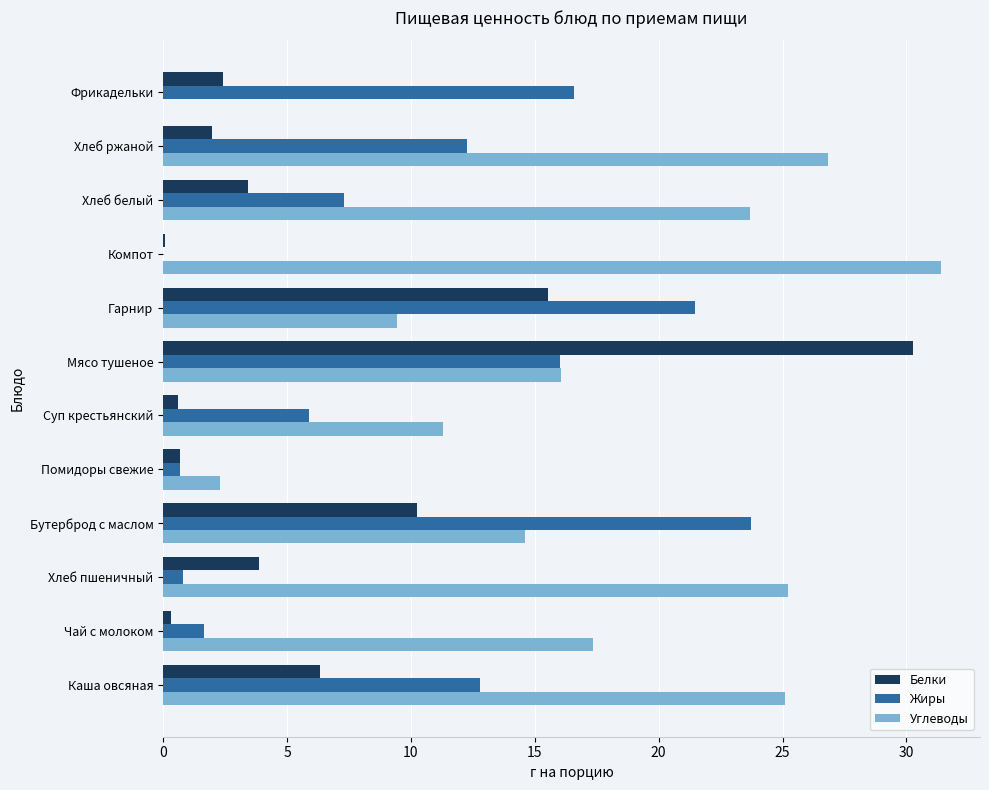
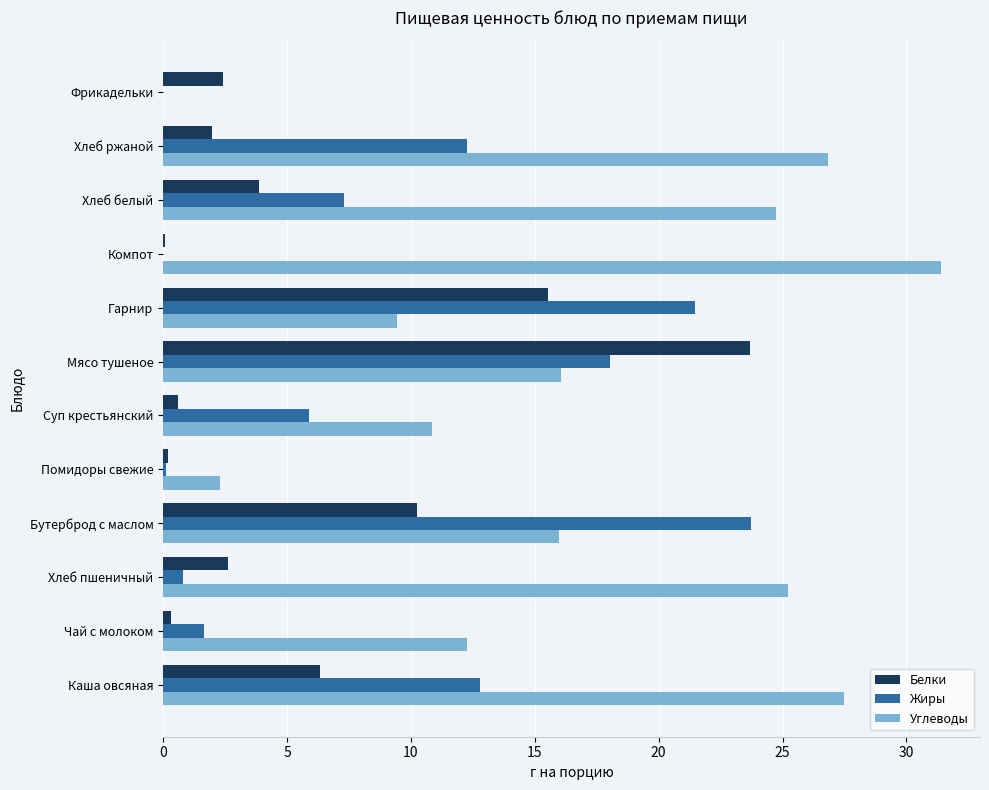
  {
    "Белки": {
      "Фрикадельки": 2.4,
      "Хлеб ржаной": 2.0,
-     "Хлеб белый": 3.4,
+     "Хлеб белый": 3.9,
      "Гарнир": 15.5,
-     "Мясо тушеное": 30.3,
+     "Мясо тушеное": 23.7,
      "Суп крестьянский": 0.6,
-     "Помидоры свежие": 0.7,
+     "Помидоры свежие": 0.2,
      "Бутерброд с маслом": 10.2,
-     "Хлеб пшеничный": 3.9,
+     "Хлеб пшеничный": 2.6,
      "Чай с молоком": 0.3,
      "Каша овсяная": 6.3
    },
    "Жиры": {
-     "Фрикадельки": 16.6,
+     "Фрикадельки": 0.0,
      "Хлеб ржаной": 12.3,
      "Хлеб белый": 7.3,
      "Компот": 0.0,
      "Гарнир": 21.5,
-     "Мясо тушеное": 16.0,
+     "Мясо тушеное": 18.1,
      "Суп крестьянский": 5.9,
-     "Помидоры свежие": 0.7,
+     "Помидоры свежие": 0.1,
      "Бутерброд с маслом": 23.7,
      "Хлеб пшеничный": 0.8,
      "Чай с молоком": 1.7,
      "Каша овсяная": 12.8
    },
    "Углеводы": {
      "Фрикадельки": 0.0,
      "Хлеб ржаной": 26.8,
-     "Хлеб белый": 23.7,
+     "Хлеб белый": 24.8,
      "Компот": 31.4,
      "Гарнир": 9.5,
      "Мясо тушеное": 16.0,
-     "Суп крестьянский": 11.3,
+     "Суп крестьянский": 10.9,
      "Помидоры свежие": 2.3,
-     "Бутерброд с маслом": 14.6,
+     "Бутерброд с маслом": 16.0,
      "Хлеб пшеничный": 25.2,
-     "Чай с молоком": 17.4,
-     "Каша овсяная": 25.1
+     "Чай с молоком": 12.3,
+     "Каша овсяная": 27.5
    }
  }
